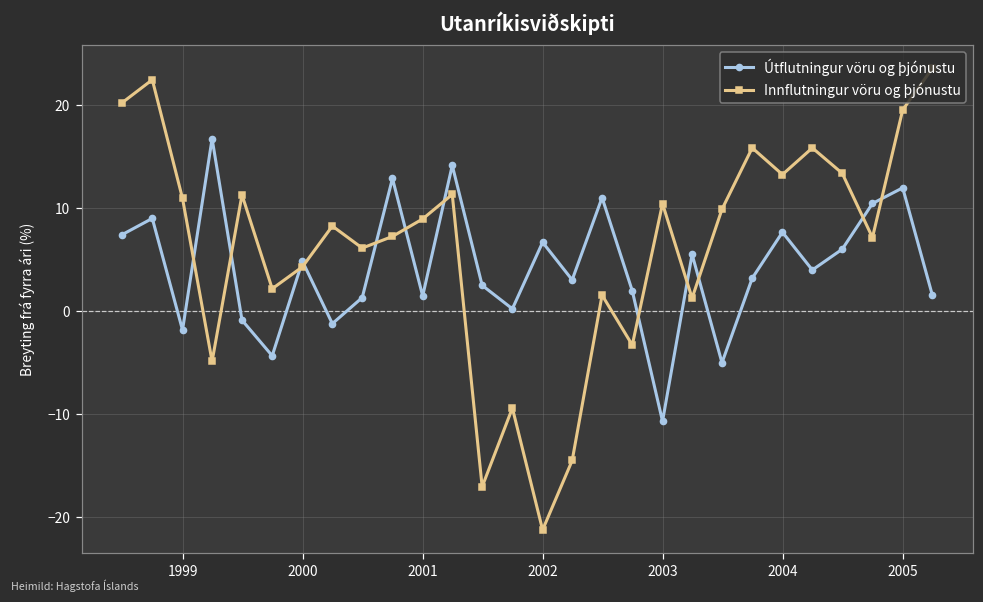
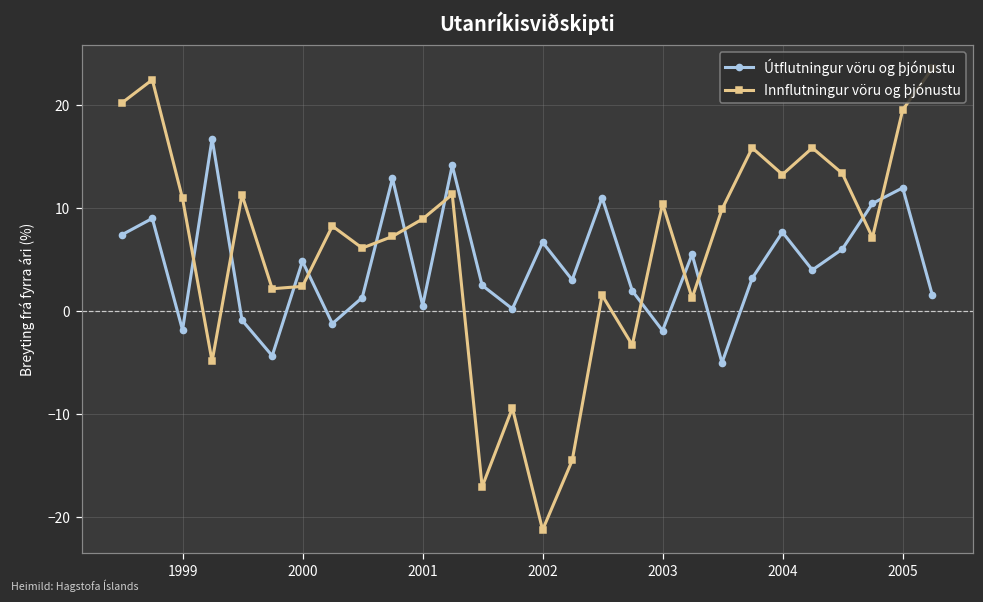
  {
    "Útflutningur vöru og þjónustu": {
      "1999": -2,
      "2000": 5,
-     "2001": 1.5,
+     "2001": 0.5,
      "2002": 7,
-     "2003": -11,
+     "2003": -2,
      "2004": 8,
      "2005": 12
    },
    "Innflutningur vöru og þjónustu": {
      "1999": 11,
-     "2000": 4,
+     "2000": 2,
      "2001": 9,
      "2002": -21,
      "2003": 10,
      "2004": 13,
      "2005": 20
    }
  }
